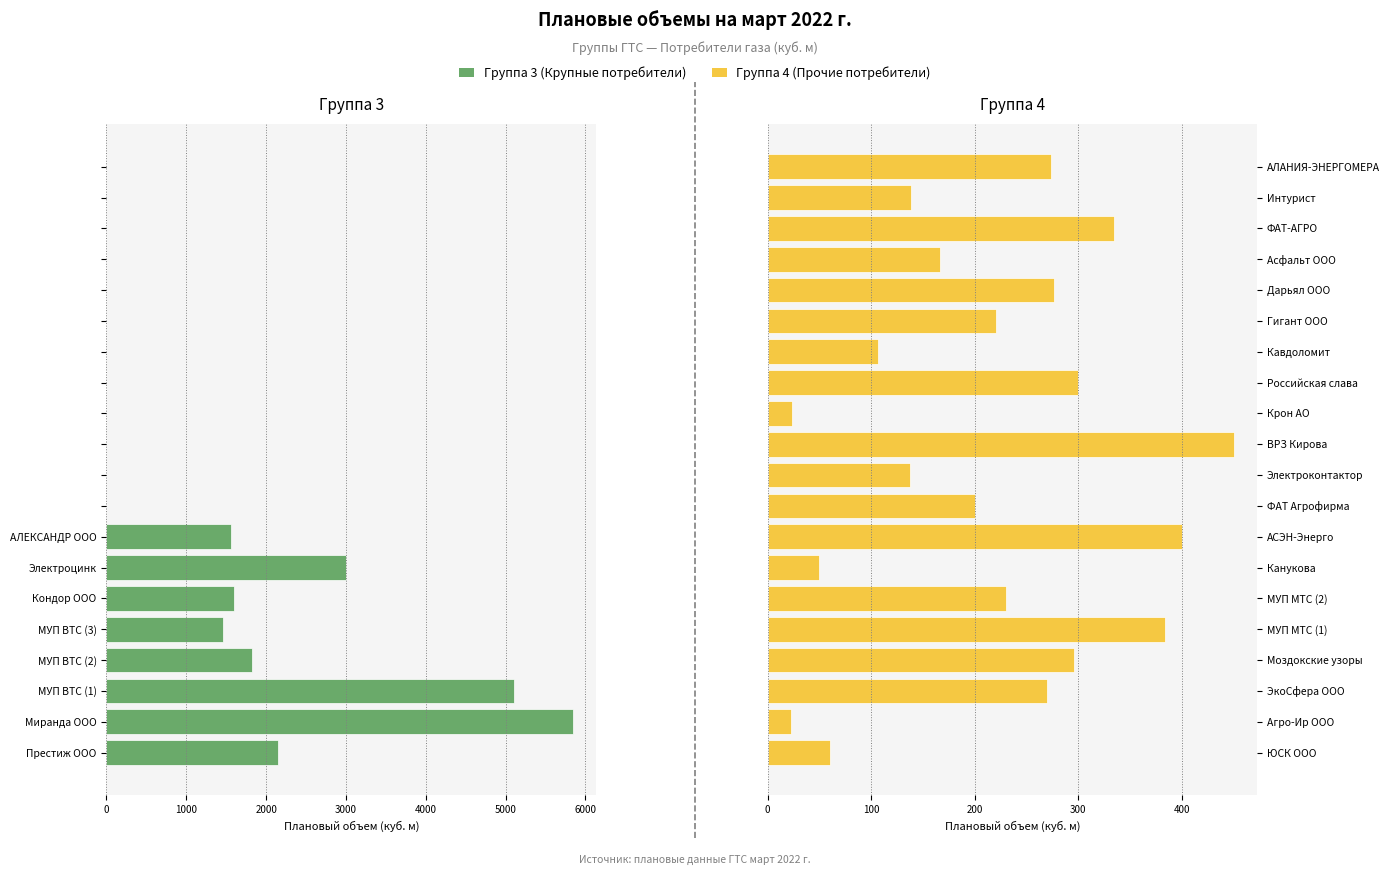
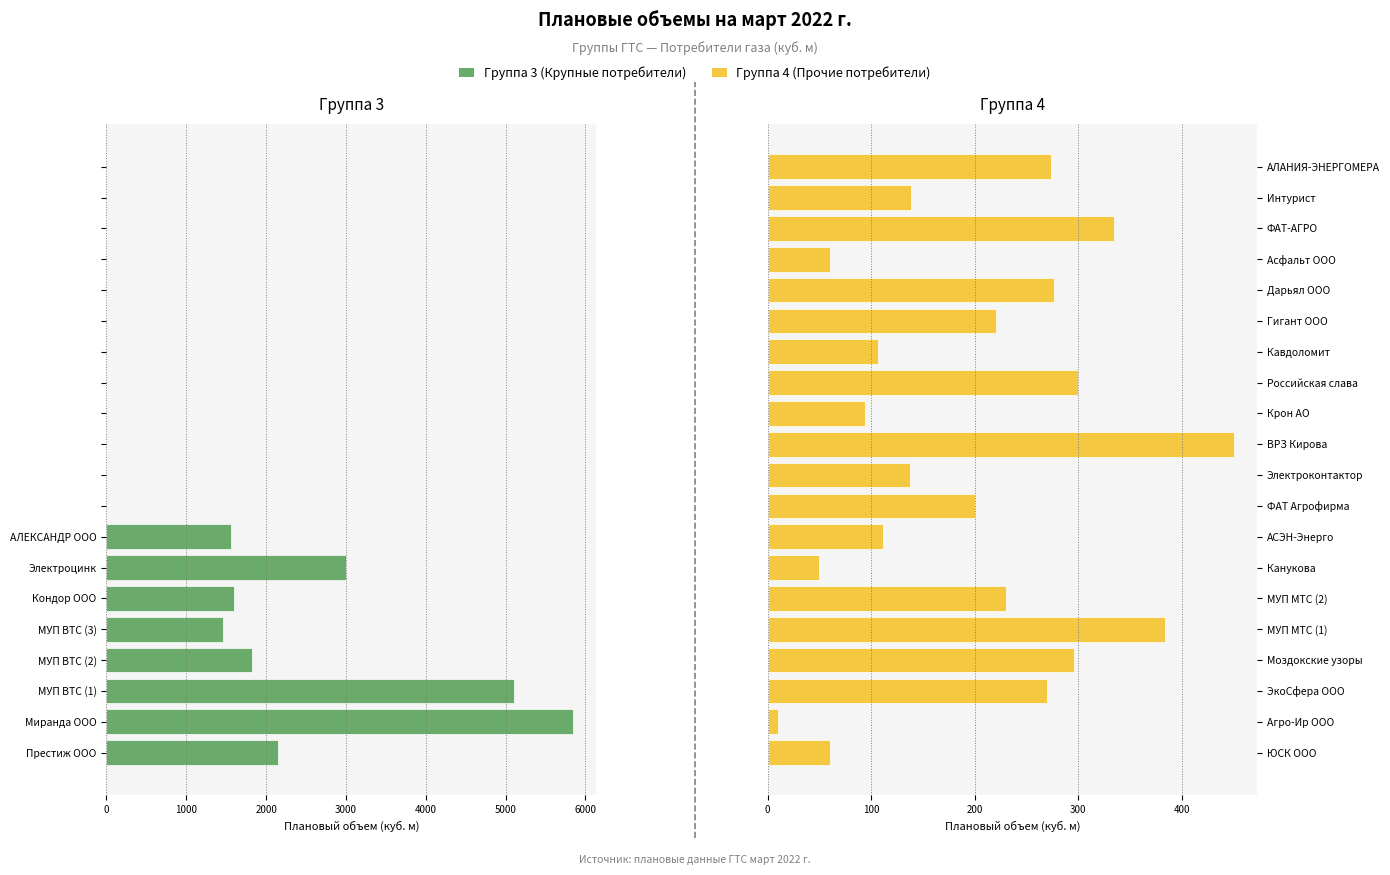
  {
    "Группа 4": {
      "АЛАНИЯ-ЭНЕРГОМЕРА": 274,
      "Интурист": 138,
      "ФАТ-АГРО": 334,
-     "Асфальт ООО": 166,
+     "Асфальт ООО": 60,
      "Дарьял ООО": 276,
      "Гигант ООО": 220,
      "Кавдоломит": 107,
      "Российская слава": 300,
-     "Крон АО": 24,
+     "Крон АО": 94,
      "ВРЗ Кирова": 450,
      "Электроконтактор": 137,
      "ФАТ Агрофирма": 200,
-     "АСЭН-Энерго": 400,
+     "АСЭН-Энерго": 111,
      "Канукова": 50,
      "МУП МТС (2)": 230,
      "МУП МТС (1)": 383,
      "Моздокские узоры": 296,
      "ЭкоСфера ООО": 270,
-     "Агро-Ир ООО": 23,
+     "Агро-Ир ООО": 10,
      "ЮСК ООО": 60
    }
  }
